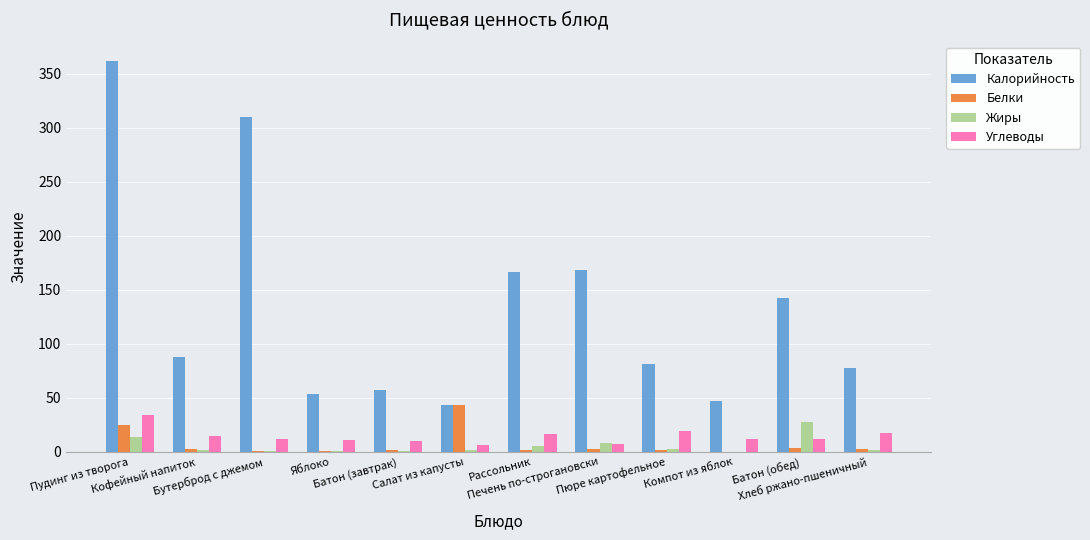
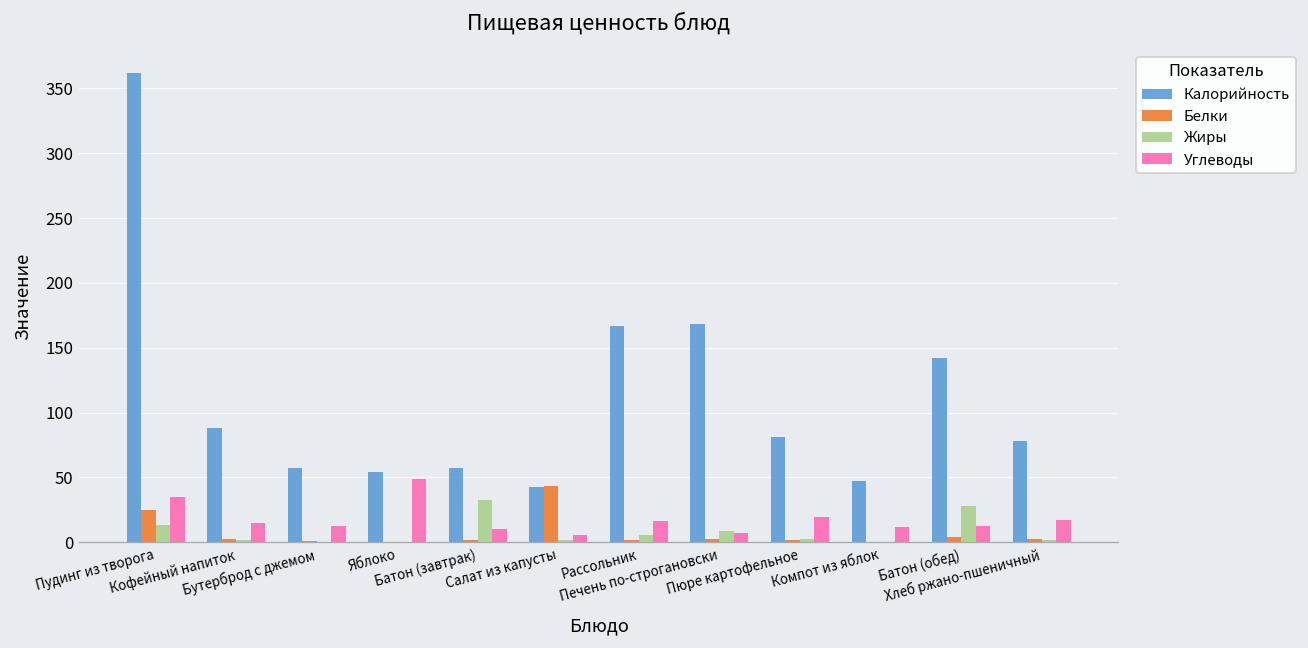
  {
    "Калорийность": {
      "Пудинг из творога": 362,
      "Кофейный напиток": 88,
-     "Бутерброд с джемом": 310,
+     "Бутерброд с джемом": 57,
      "Яблоко": 54,
      "Батон (завтрак)": 58,
      "Салат из капусты": 43,
      "Рассольник": 167,
      "Печень по-строгановски": 168,
      "Пюре картофельное": 81,
      "Компот из яблок": 47,
      "Батон (обед)": 143,
      "Хлеб ржано-пшеничный": 78
    },
    "Белки": {
      "Пудинг из творога": 25,
      "Кофейный напиток": 3,
      "Салат из капусты": 44,
      "Печень по-строгановски": 3,
      "Батон (обед)": 4,
      "Хлеб ржано-пшеничный": 3
    },
    "Жиры": {
      "Пудинг из творога": 14,
-     "Батон (завтрак)": 1,
+     "Батон (завтрак)": 33,
      "Рассольник": 6,
      "Печень по-строгановски": 9,
      "Пюре картофельное": 3,
      "Батон (обед)": 28
    },
    "Углеводы": {
      "Пудинг из творога": 35,
      "Кофейный напиток": 15,
      "Бутерброд с джемом": 12,
-     "Яблоко": 11,
+     "Яблоко": 49,
      "Батон (завтрак)": 10,
      "Салат из капусты": 6,
      "Рассольник": 16,
      "Печень по-строгановски": 7,
      "Пюре картофельное": 20,
      "Компот из яблок": 12,
      "Батон (обед)": 12,
      "Хлеб ржано-пшеничный": 17
    }
  }
